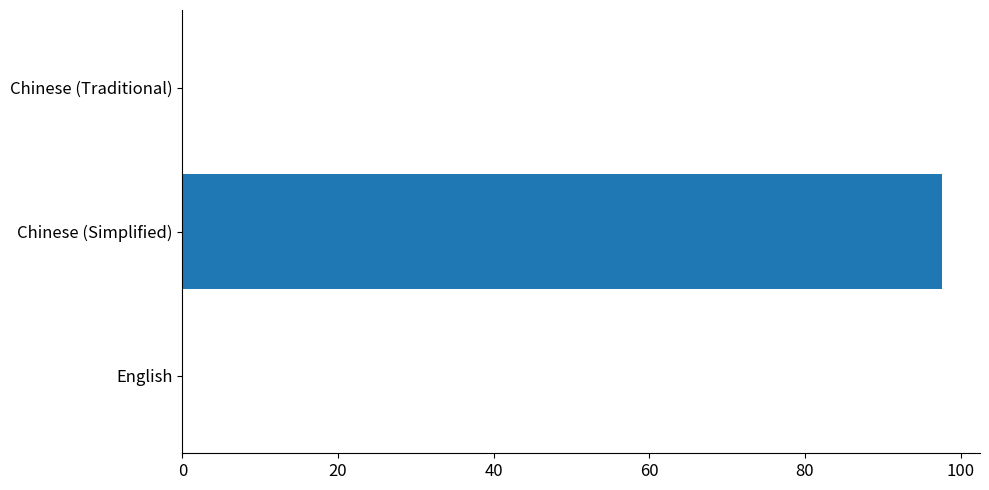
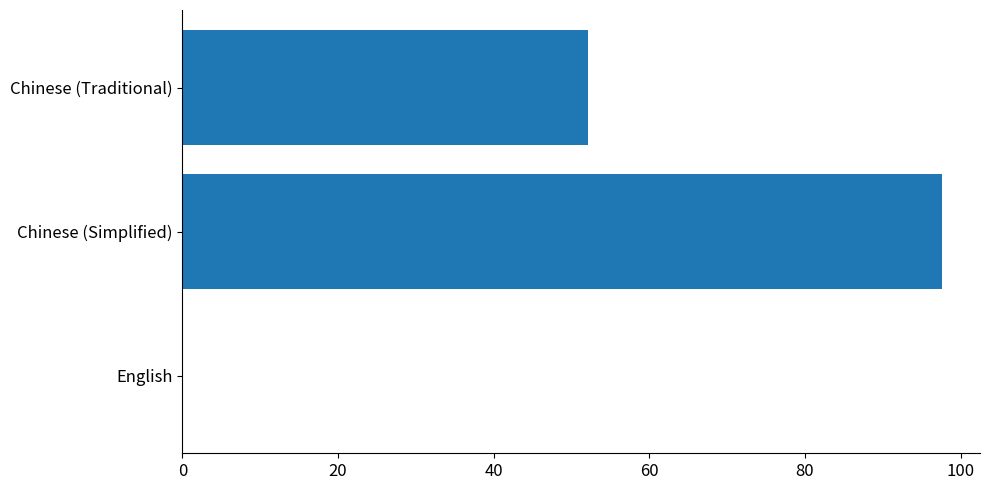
  {
-   "Chinese (Traditional)": 0,
+   "Chinese (Traditional)": 52,
    "Chinese (Simplified)": 98,
    "English": 0
  }
